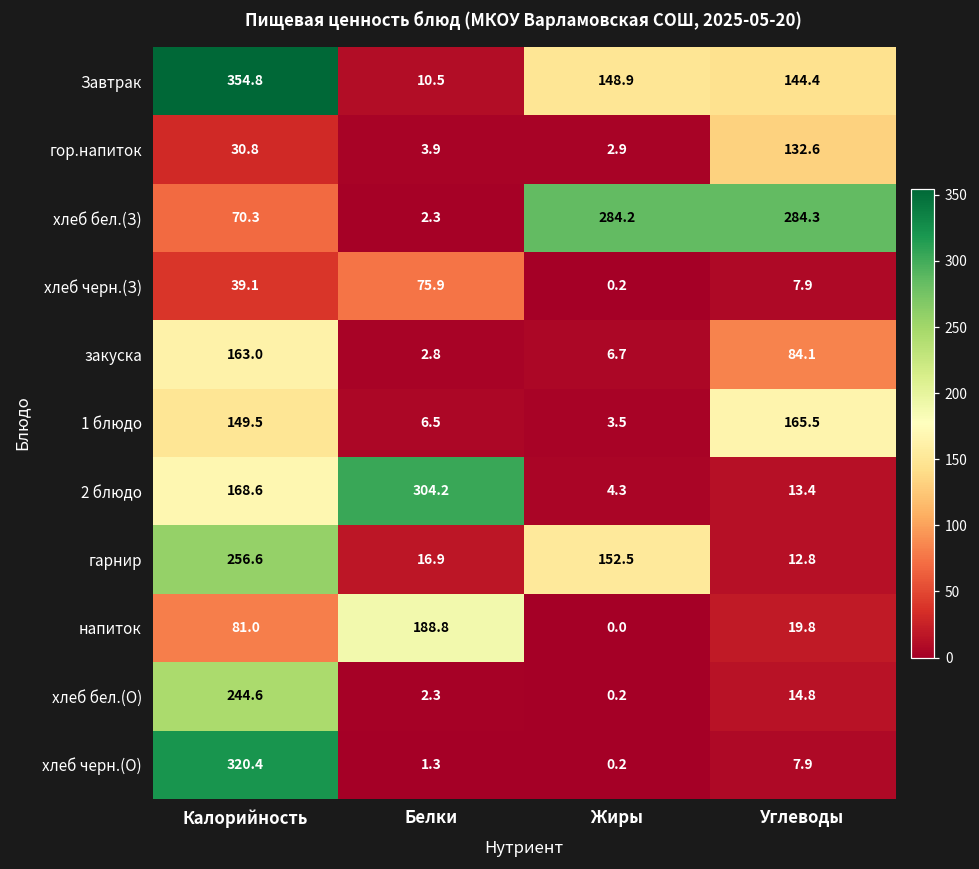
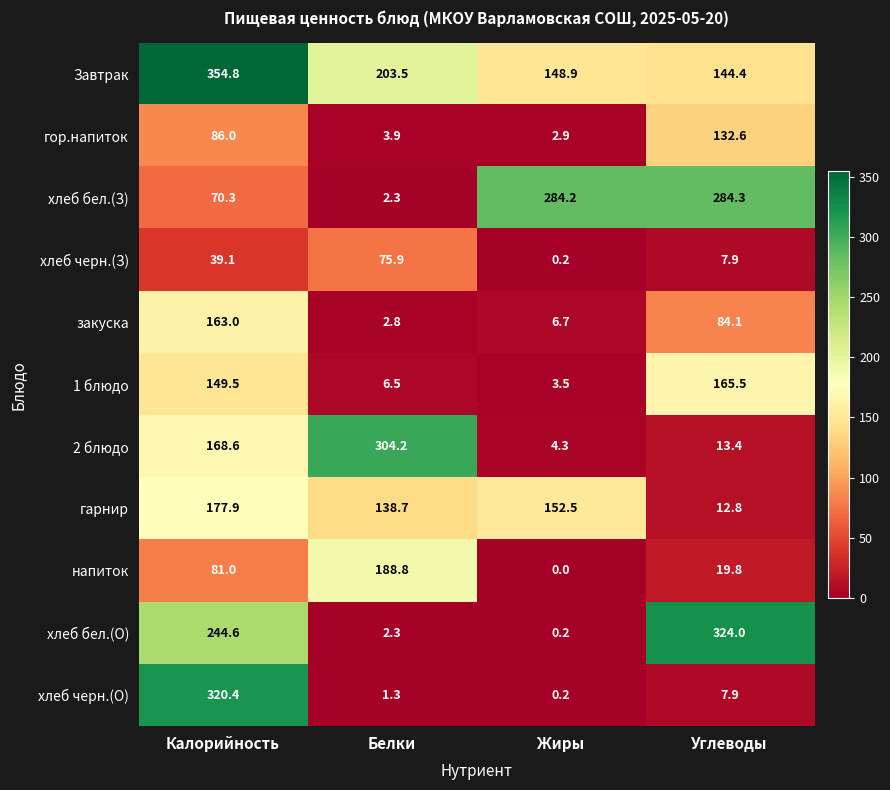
  {
    "Завтрак": {
      "Калорийность": 354.8,
-     "Белки": 10.5,
+     "Белки": 203.5,
      "Жиры": 148.9,
      "Углеводы": 144.4
    },
    "гор.напиток": {
-     "Калорийность": 30.8,
+     "Калорийность": 86.0,
      "Белки": 3.9,
      "Жиры": 2.9,
      "Углеводы": 132.6
    },
    "хлеб бел.(З)": {
      "Калорийность": 70.3,
      "Белки": 2.3,
      "Жиры": 284.2,
      "Углеводы": 284.3
    },
    "хлеб черн.(З)": {
      "Калорийность": 39.1,
      "Белки": 75.9,
      "Жиры": 0.2,
      "Углеводы": 7.9
    },
    "закуска": {
      "Калорийность": 163.0,
      "Белки": 2.8,
      "Жиры": 6.7,
      "Углеводы": 84.1
    },
    "1 блюдо": {
      "Калорийность": 149.5,
      "Белки": 6.5,
      "Жиры": 3.5,
      "Углеводы": 165.5
    },
    "2 блюдо": {
      "Калорийность": 168.6,
      "Белки": 304.2,
      "Жиры": 4.3,
      "Углеводы": 13.4
    },
    "гарнир": {
-     "Калорийность": 256.6,
-     "Белки": 16.9,
+     "Калорийность": 177.9,
+     "Белки": 138.7,
      "Жиры": 152.5,
      "Углеводы": 12.8
    },
    "напиток": {
      "Калорийность": 81.0,
      "Белки": 188.8,
      "Жиры": 0.0,
      "Углеводы": 19.8
    },
    "хлеб бел.(О)": {
      "Калорийность": 244.6,
      "Белки": 2.3,
      "Жиры": 0.2,
-     "Углеводы": 14.8
+     "Углеводы": 324.0
    },
    "хлеб черн.(О)": {
      "Калорийность": 320.4,
      "Белки": 1.3,
      "Жиры": 0.2,
      "Углеводы": 7.9
    }
  }
